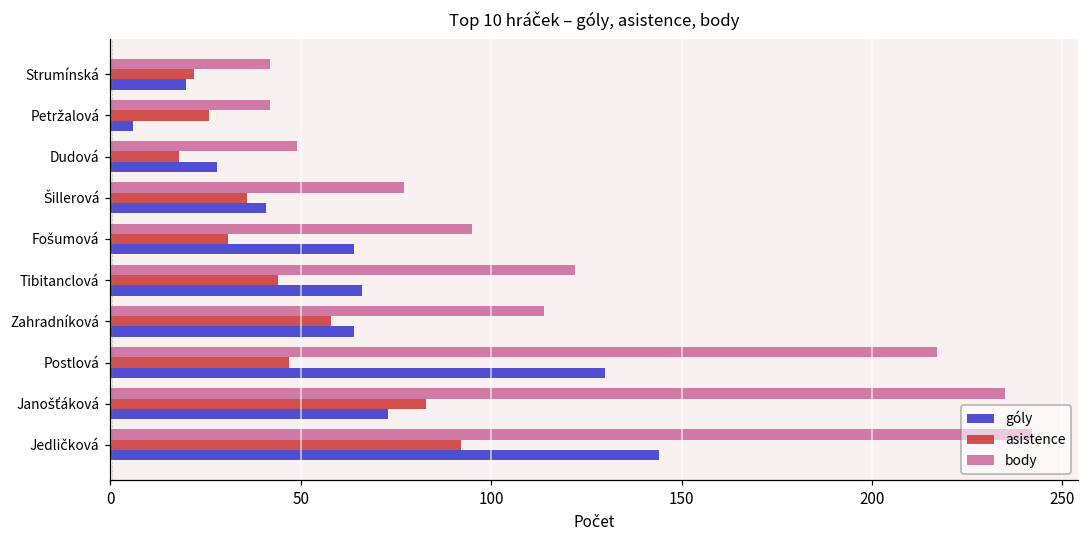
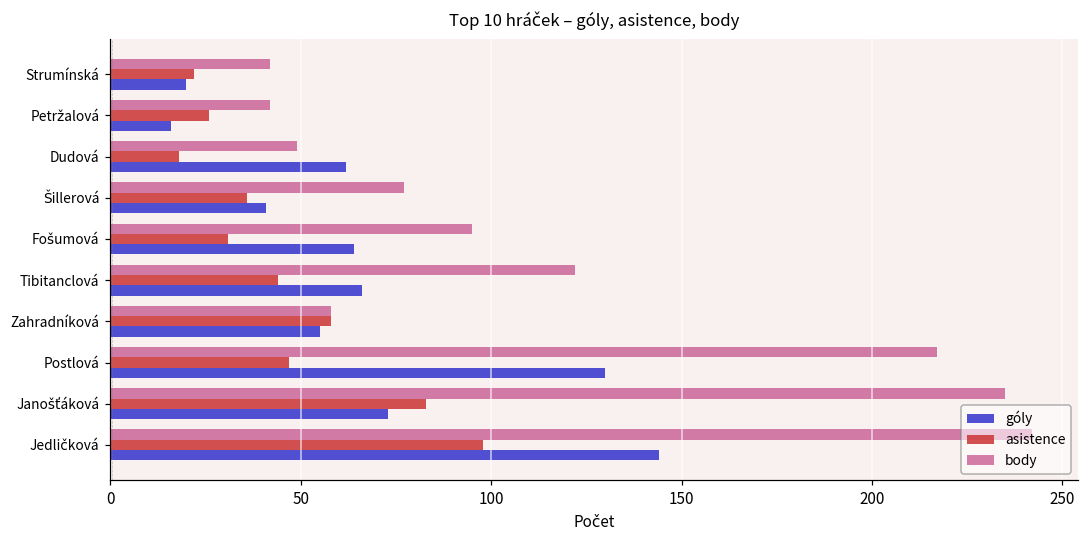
  {
    "góly": {
      "Strumínská": 20,
-     "Petržalová": 6,
-     "Dudová": 28,
+     "Petržalová": 16,
+     "Dudová": 62,
      "Šillerová": 41,
      "Fošumová": 64,
      "Tibitanclová": 66,
-     "Zahradníková": 64,
+     "Zahradníková": 55,
      "Postlová": 130,
      "Janošťáková": 73,
      "Jedličková": 144
    },
    "asistence": {
      "Strumínská": 22,
      "Petržalová": 26,
      "Dudová": 18,
      "Šillerová": 36,
      "Fošumová": 31,
      "Tibitanclová": 44,
      "Zahradníková": 58,
      "Postlová": 47,
      "Janošťáková": 83,
-     "Jedličková": 92
+     "Jedličková": 98
    },
    "body": {
      "Strumínská": 42,
      "Petržalová": 42,
      "Dudová": 49,
      "Šillerová": 77,
      "Fošumová": 95,
      "Tibitanclová": 122,
-     "Zahradníková": 114,
+     "Zahradníková": 58,
      "Postlová": 217,
      "Janošťáková": 235
    }
  }
